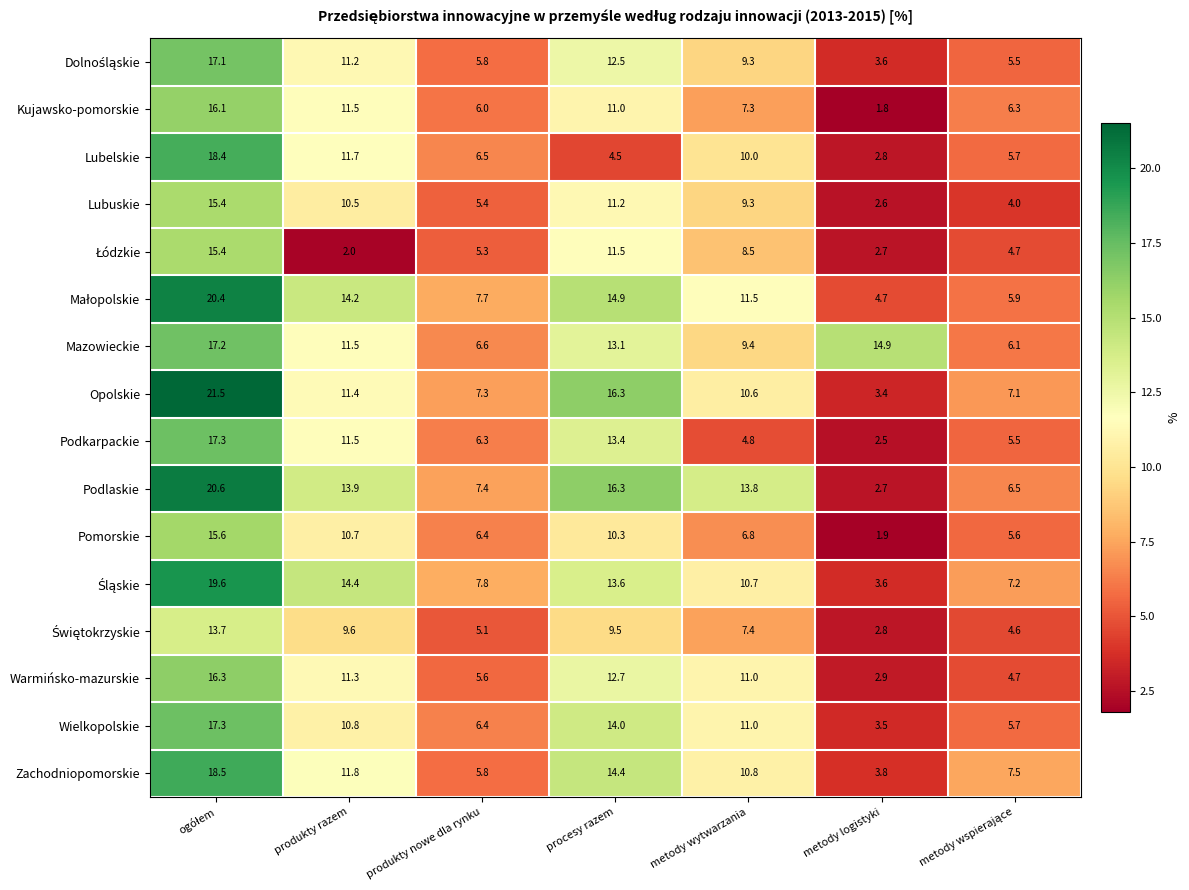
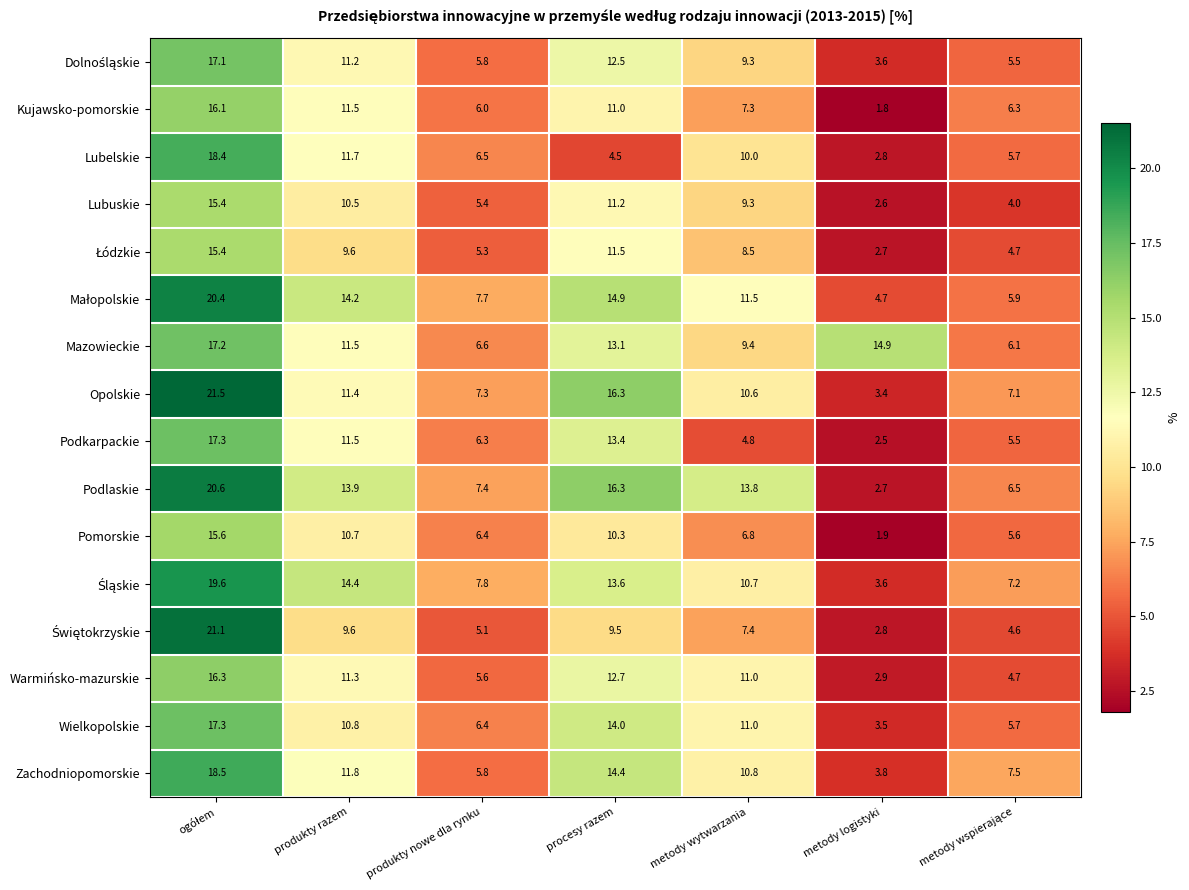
  {
    "Dolnośląskie": {
      "ogółem": 17.1,
      "produkty razem": 11.2,
      "produkty nowe dla rynku": 5.8,
      "procesy razem": 12.5,
      "metody wytwarzania": 9.3,
      "metody logistyki": 3.6,
      "metody wspierające": 5.5
    },
    "Kujawsko-pomorskie": {
      "ogółem": 16.1,
      "produkty razem": 11.5,
      "produkty nowe dla rynku": 6.0,
      "procesy razem": 11.0,
      "metody wytwarzania": 7.3,
      "metody logistyki": 1.8,
      "metody wspierające": 6.3
    },
    "Lubelskie": {
      "ogółem": 18.4,
      "produkty razem": 11.7,
      "produkty nowe dla rynku": 6.5,
      "procesy razem": 4.5,
      "metody wytwarzania": 10.0,
      "metody logistyki": 2.8,
      "metody wspierające": 5.7
    },
    "Lubuskie": {
      "ogółem": 15.4,
      "produkty razem": 10.5,
      "produkty nowe dla rynku": 5.4,
      "procesy razem": 11.2,
      "metody wytwarzania": 9.3,
      "metody logistyki": 2.6,
      "metody wspierające": 4.0
    },
    "Łódzkie": {
      "ogółem": 15.4,
-     "produkty razem": 2.0,
+     "produkty razem": 9.6,
      "produkty nowe dla rynku": 5.3,
      "procesy razem": 11.5,
      "metody wytwarzania": 8.5,
      "metody logistyki": 2.7,
      "metody wspierające": 4.7
    },
    "Małopolskie": {
      "ogółem": 20.4,
      "produkty razem": 14.2,
      "produkty nowe dla rynku": 7.7,
      "procesy razem": 14.9,
      "metody wytwarzania": 11.5,
      "metody logistyki": 4.7,
      "metody wspierające": 5.9
    },
    "Mazowieckie": {
      "ogółem": 17.2,
      "produkty razem": 11.5,
      "produkty nowe dla rynku": 6.6,
      "procesy razem": 13.1,
      "metody wytwarzania": 9.4,
      "metody logistyki": 14.9,
      "metody wspierające": 6.1
    },
    "Opolskie": {
      "ogółem": 21.5,
      "produkty razem": 11.4,
      "produkty nowe dla rynku": 7.3,
      "procesy razem": 16.3,
      "metody wytwarzania": 10.6,
      "metody logistyki": 3.4,
      "metody wspierające": 7.1
    },
    "Podkarpackie": {
      "ogółem": 17.3,
      "produkty razem": 11.5,
      "produkty nowe dla rynku": 6.3,
      "procesy razem": 13.4,
      "metody wytwarzania": 4.8,
      "metody logistyki": 2.5,
      "metody wspierające": 5.5
    },
    "Podlaskie": {
      "ogółem": 20.6,
      "produkty razem": 13.9,
      "produkty nowe dla rynku": 7.4,
      "procesy razem": 16.3,
      "metody wytwarzania": 13.8,
      "metody logistyki": 2.7,
      "metody wspierające": 6.5
    },
    "Pomorskie": {
      "ogółem": 15.6,
      "produkty razem": 10.7,
      "produkty nowe dla rynku": 6.4,
      "procesy razem": 10.3,
      "metody wytwarzania": 6.8,
      "metody logistyki": 1.9,
      "metody wspierające": 5.6
    },
    "Śląskie": {
      "ogółem": 19.6,
      "produkty razem": 14.4,
      "produkty nowe dla rynku": 7.8,
      "procesy razem": 13.6,
      "metody wytwarzania": 10.7,
      "metody logistyki": 3.6,
      "metody wspierające": 7.2
    },
    "Świętokrzyskie": {
-     "ogółem": 13.7,
+     "ogółem": 21.1,
      "produkty razem": 9.6,
      "produkty nowe dla rynku": 5.1,
      "procesy razem": 9.5,
      "metody wytwarzania": 7.4,
      "metody logistyki": 2.8,
      "metody wspierające": 4.6
    },
    "Warmińsko-mazurskie": {
      "ogółem": 16.3,
      "produkty razem": 11.3,
      "produkty nowe dla rynku": 5.6,
      "procesy razem": 12.7,
      "metody wytwarzania": 11.0,
      "metody logistyki": 2.9,
      "metody wspierające": 4.7
    },
    "Wielkopolskie": {
      "ogółem": 17.3,
      "produkty razem": 10.8,
      "produkty nowe dla rynku": 6.4,
      "procesy razem": 14.0,
      "metody wytwarzania": 11.0,
      "metody logistyki": 3.5,
      "metody wspierające": 5.7
    },
    "Zachodniopomorskie": {
      "ogółem": 18.5,
      "produkty razem": 11.8,
      "produkty nowe dla rynku": 5.8,
      "procesy razem": 14.4,
      "metody wytwarzania": 10.8,
      "metody logistyki": 3.8,
      "metody wspierające": 7.5
    }
  }
